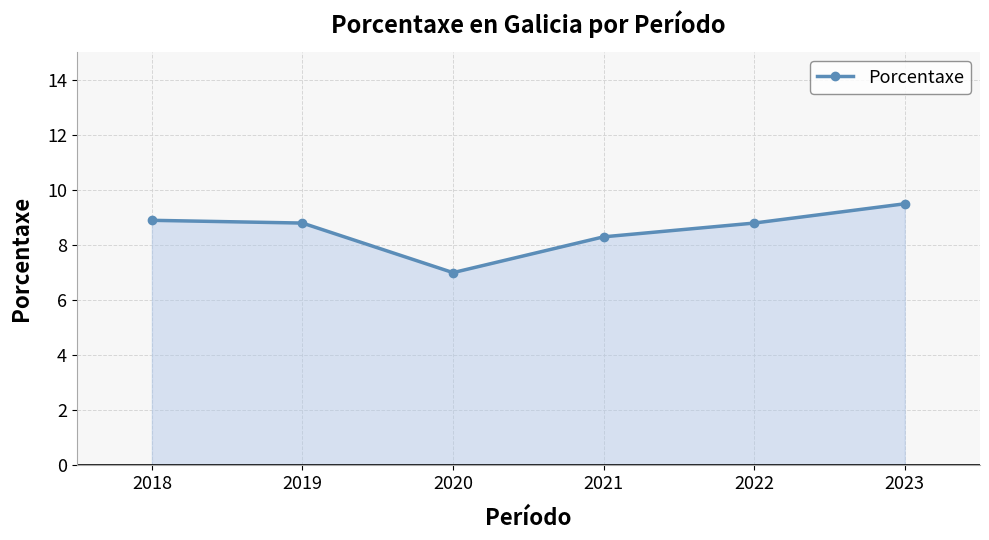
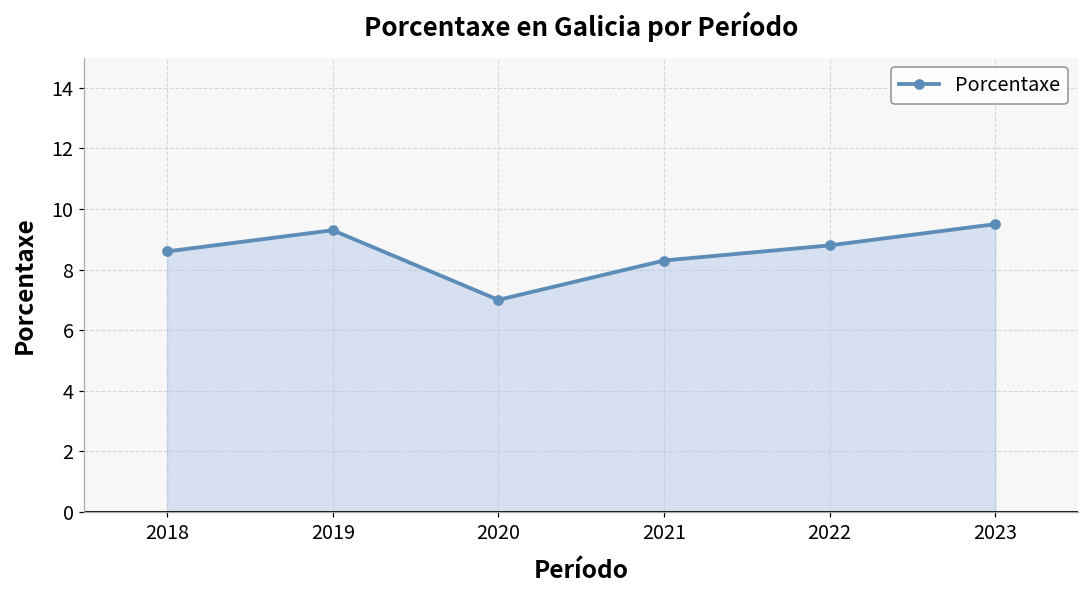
  {
-   "2018": 8.9,
-   "2019": 8.8,
+   "2018": 8.6,
+   "2019": 9.3,
    "2020": 7.0,
    "2021": 8.3,
    "2022": 8.8,
    "2023": 9.5
  }
